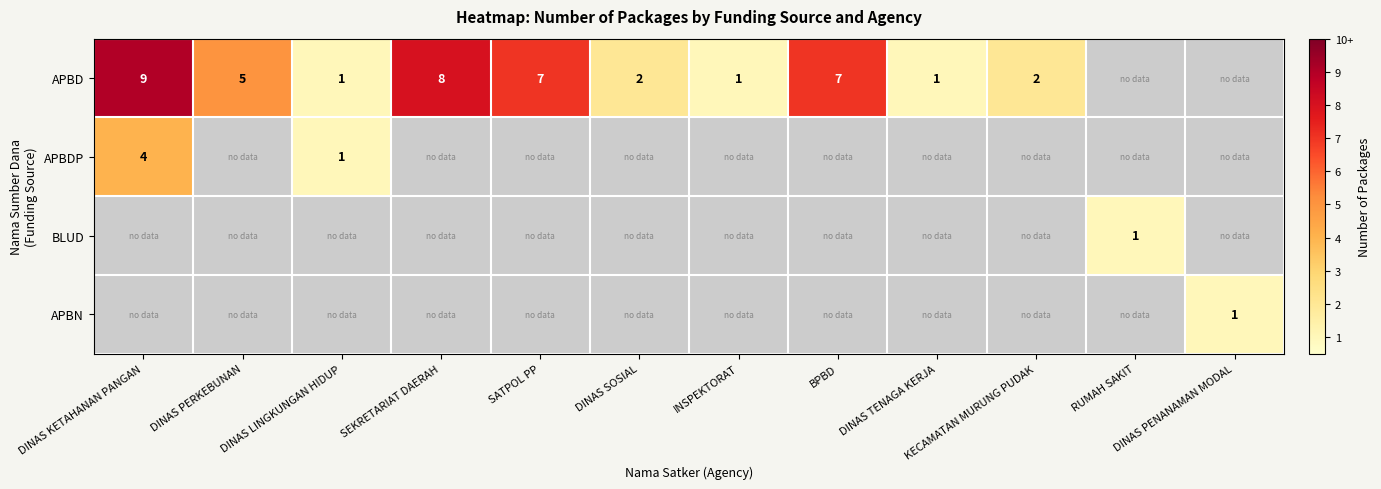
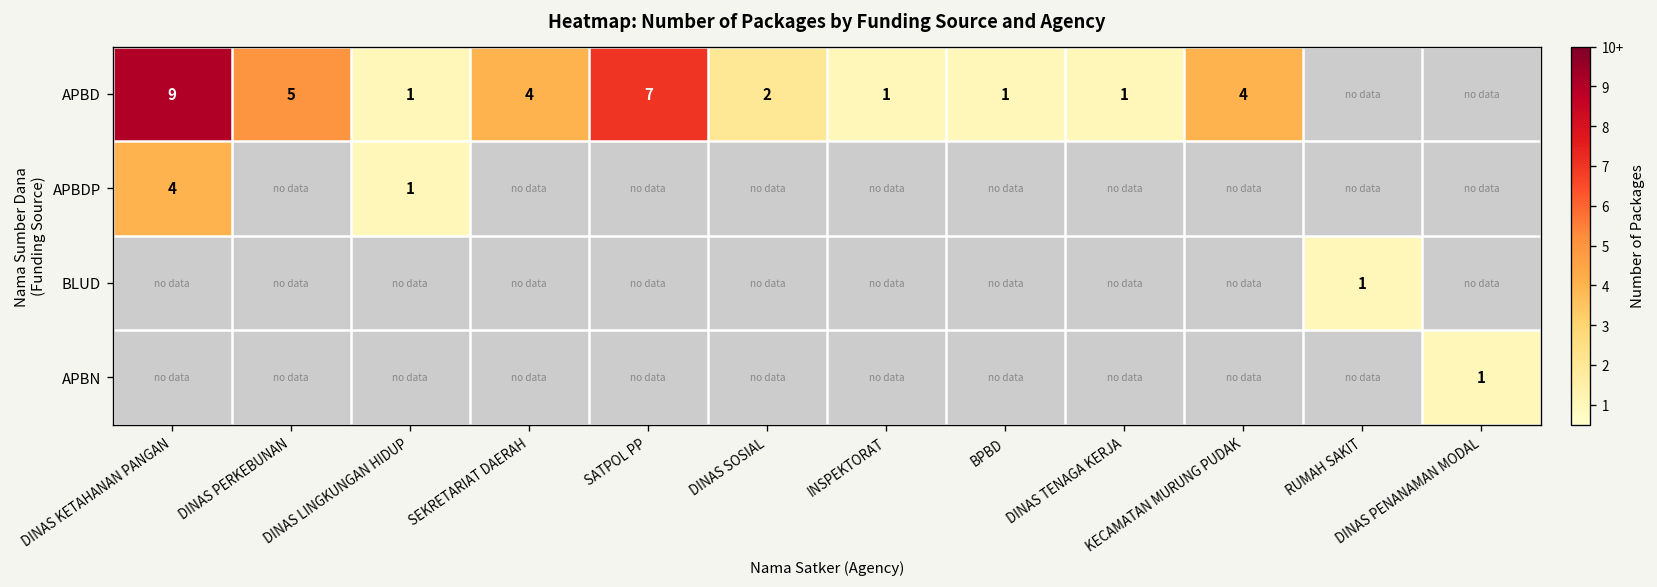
  {
    "APBD": {
      "DINAS KETAHANAN PANGAN": 9,
      "DINAS PERKEBUNAN": 5,
      "DINAS LINGKUNGAN HIDUP": 1,
-     "SEKRETARIAT DAERAH": 8,
+     "SEKRETARIAT DAERAH": 4,
      "SATPOL PP": 7,
      "DINAS SOSIAL": 2,
      "INSPEKTORAT": 1,
-     "BPBD": 7,
+     "BPBD": 1,
      "DINAS TENAGA KERJA": 1,
-     "KECAMATAN MURUNG PUDAK": 2
+     "KECAMATAN MURUNG PUDAK": 4
    },
    "APBDP": {
      "DINAS KETAHANAN PANGAN": 4,
      "DINAS LINGKUNGAN HIDUP": 1
    },
    "BLUD": {
      "RUMAH SAKIT": 1
    },
    "APBN": {
      "DINAS PENANAMAN MODAL": 1
    }
  }
